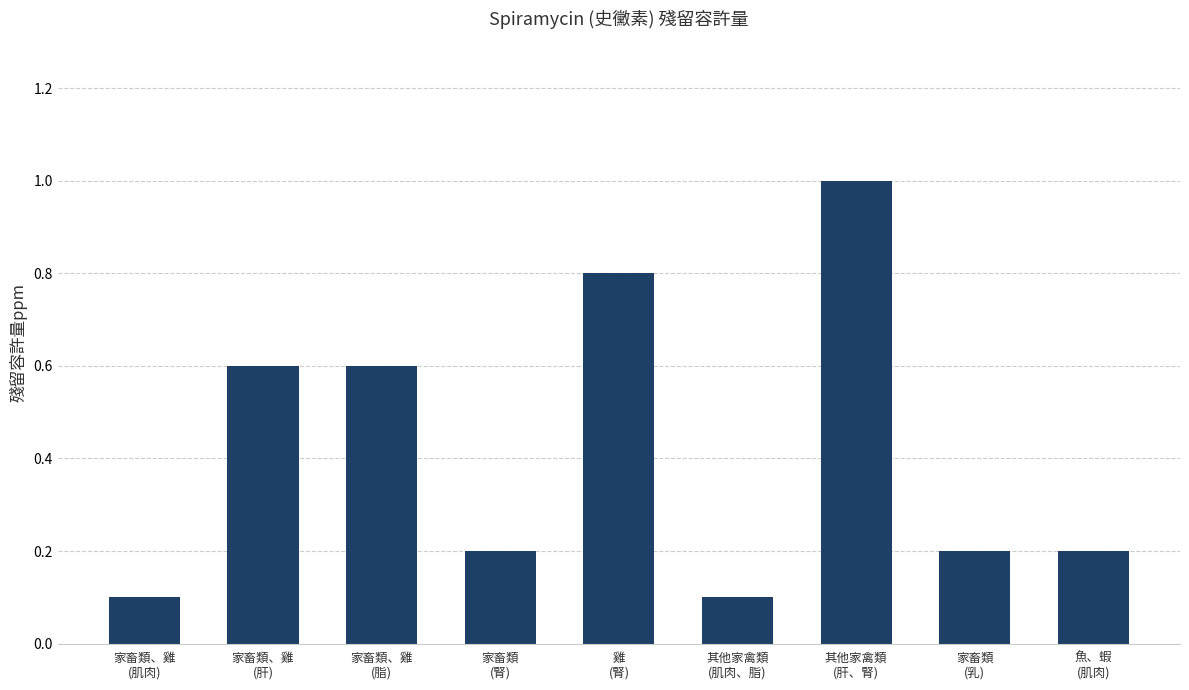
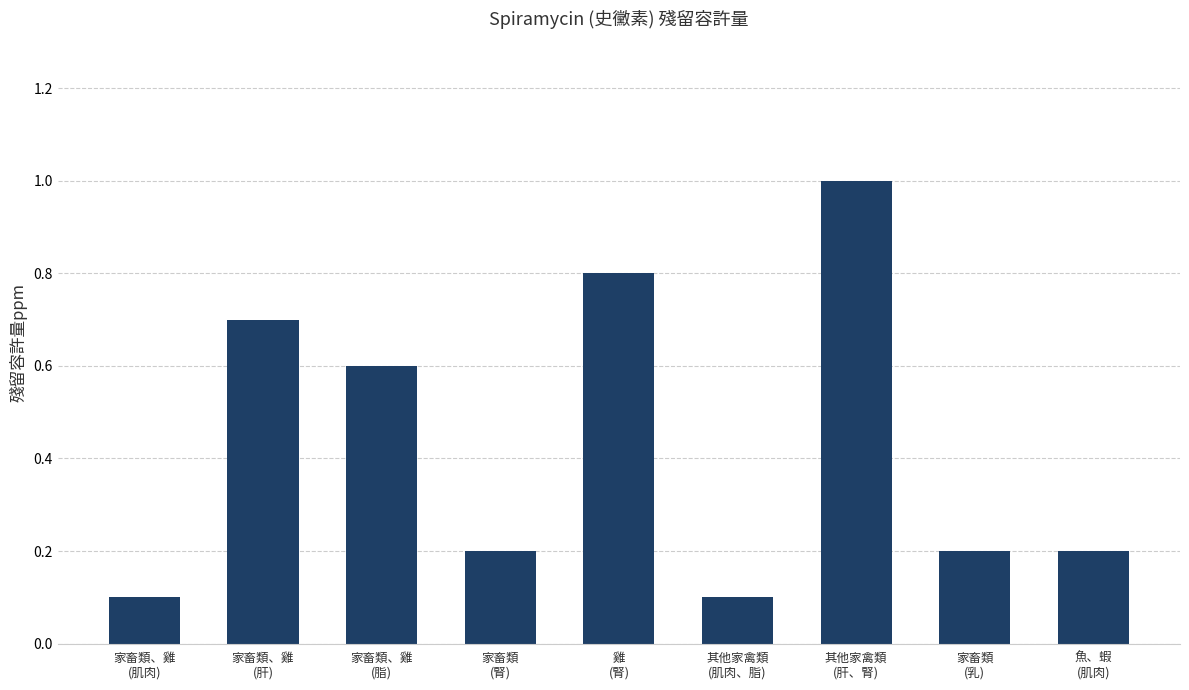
  {
    "家畜類、雞 (肌肉)": 0.1,
-   "家畜類、雞 (肝)": 0.6,
+   "家畜類、雞 (肝)": 0.7,
    "家畜類、雞 (脂)": 0.6,
    "家畜類 (腎)": 0.2,
    "雞 (腎)": 0.8,
    "其他家禽類 (肌肉、脂)": 0.1,
    "其他家禽類 (肝、腎)": 1.0,
    "家畜類 (乳)": 0.2,
    "魚、蝦 (肌肉)": 0.2
  }
